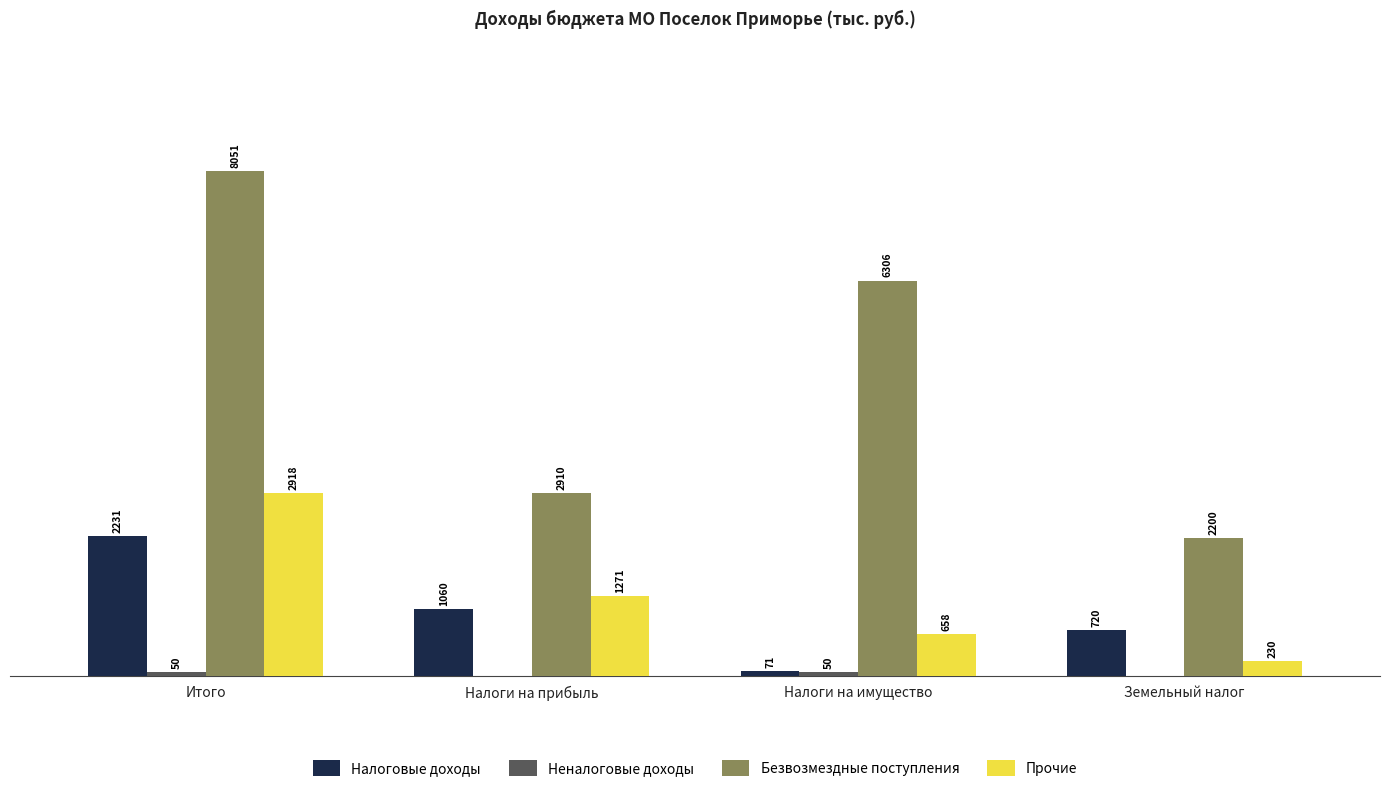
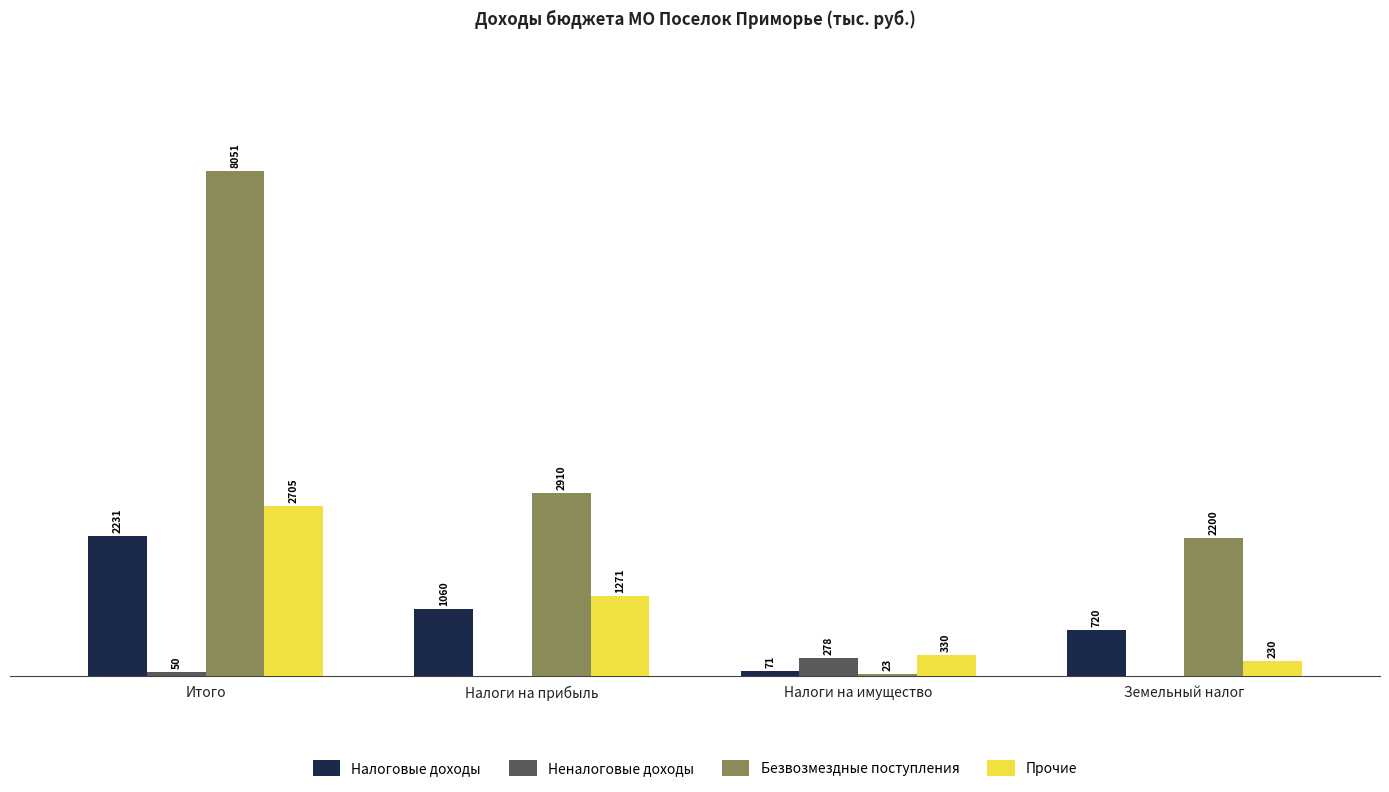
  {
    "Налоговые доходы": {
      "Итого": 2231,
      "Налоги на прибыль": 1060,
      "Налоги на имущество": 71,
      "Земельный налог": 720
    },
    "Неналоговые доходы": {
      "Итого": 50,
-     "Налоги на имущество": 50
+     "Налоги на имущество": 278
    },
    "Безвозмездные поступления": {
      "Итого": 8051,
      "Налоги на прибыль": 2910,
-     "Налоги на имущество": 6306,
+     "Налоги на имущество": 23,
      "Земельный налог": 2200
    },
    "Прочие": {
-     "Итого": 2918,
+     "Итого": 2705,
      "Налоги на прибыль": 1271,
-     "Налоги на имущество": 658,
+     "Налоги на имущество": 330,
      "Земельный налог": 230
    }
  }
